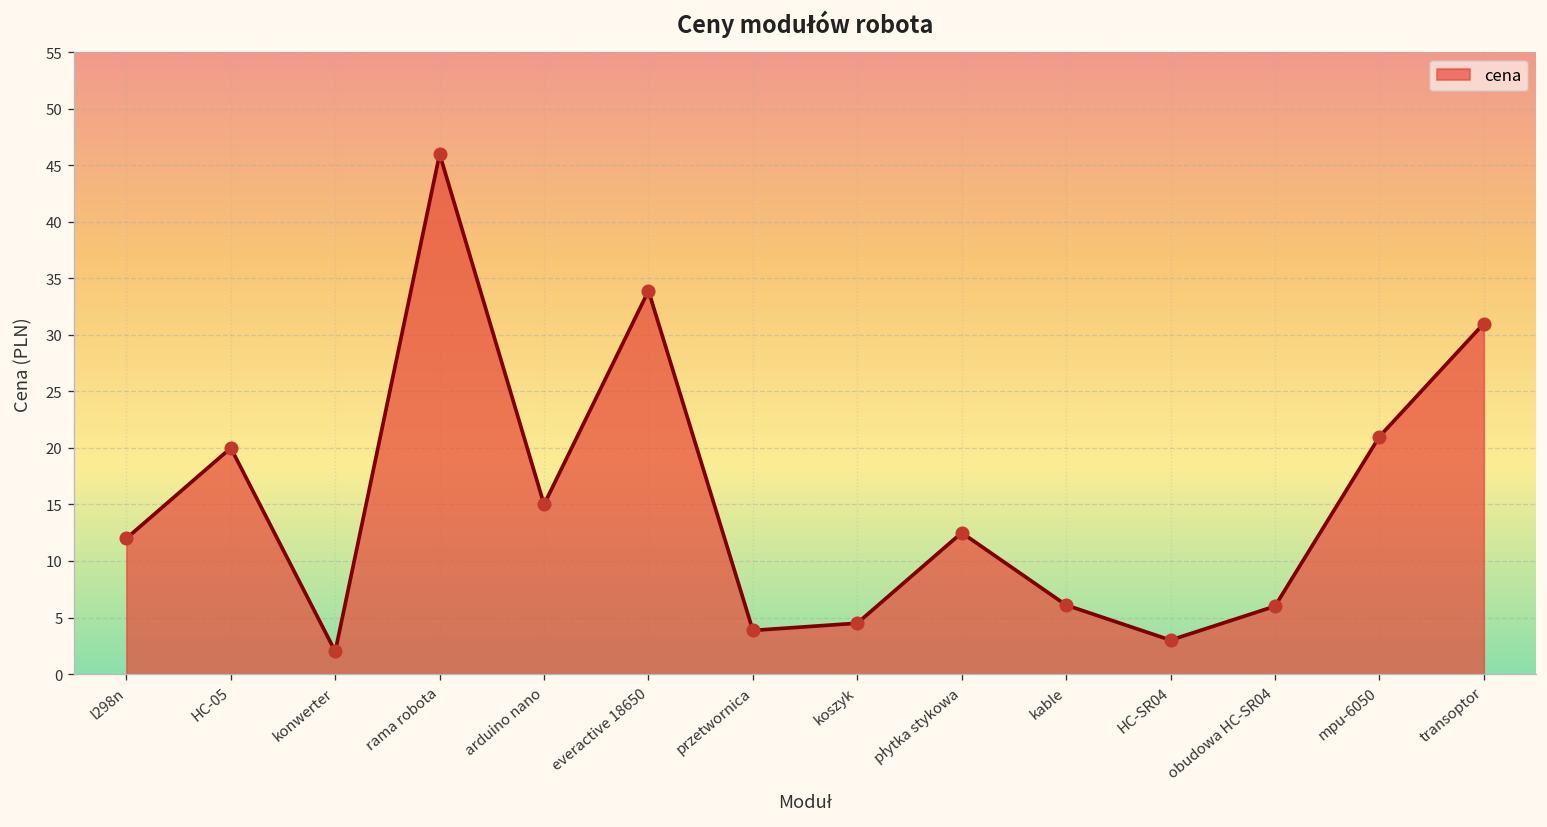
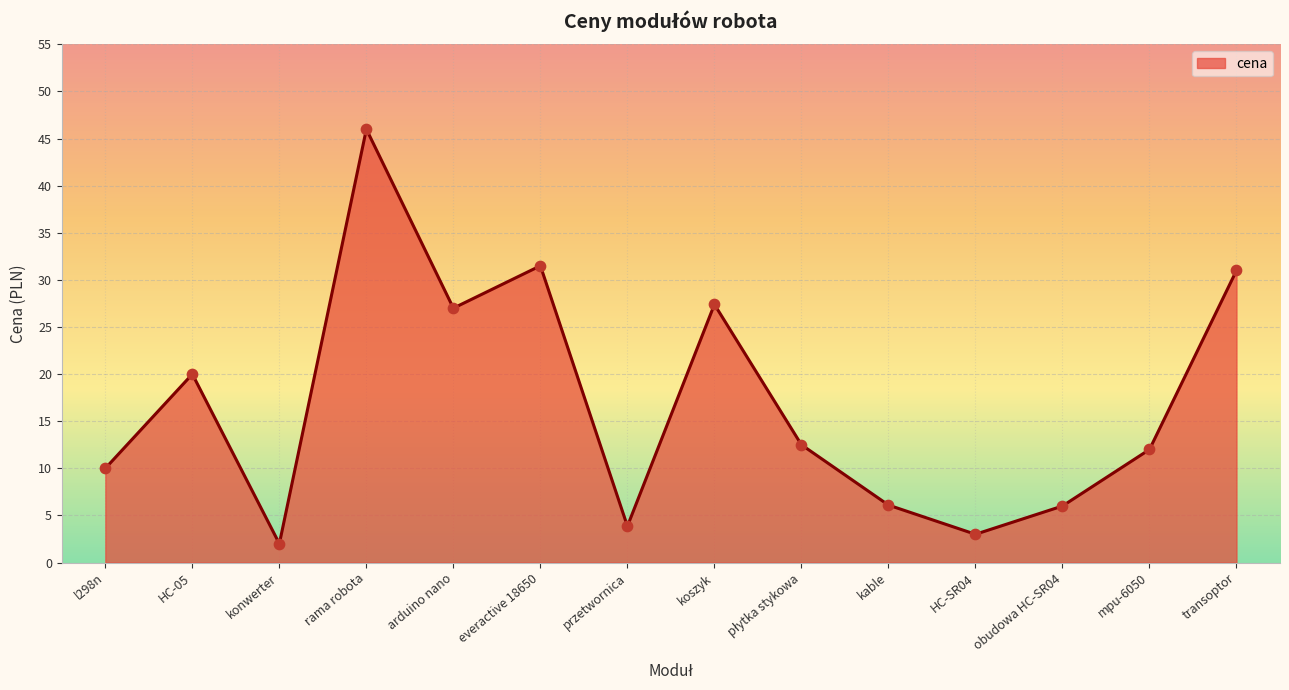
  {
-   "l298n": 12,
+   "l298n": 10,
    "HC-05": 20,
    "konwerter": 2,
    "rama robota": 46,
-   "arduino nano": 15,
-   "everactive 18650": 34,
+   "arduino nano": 27,
+   "everactive 18650": 32,
    "przetwornica": 4,
-   "koszyk": 5,
+   "koszyk": 27,
    "płytka stykowa": 13,
    "kable": 6,
    "HC-SR04": 3,
    "obudowa HC-SR04": 6,
-   "mpu-6050": 21,
+   "mpu-6050": 12,
    "transoptor": 31
  }
